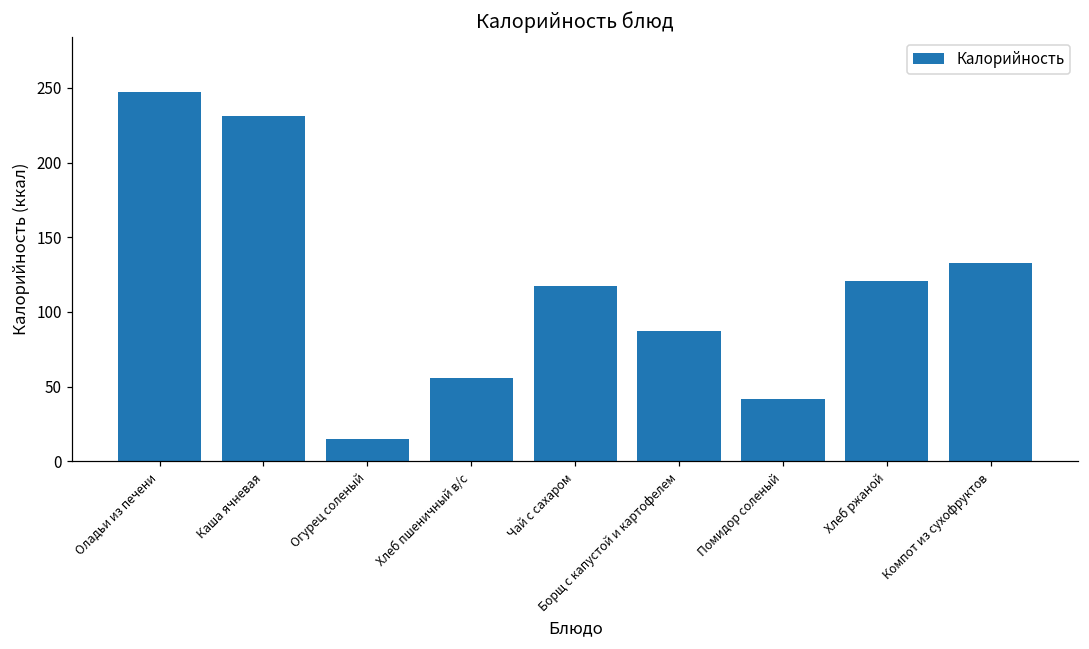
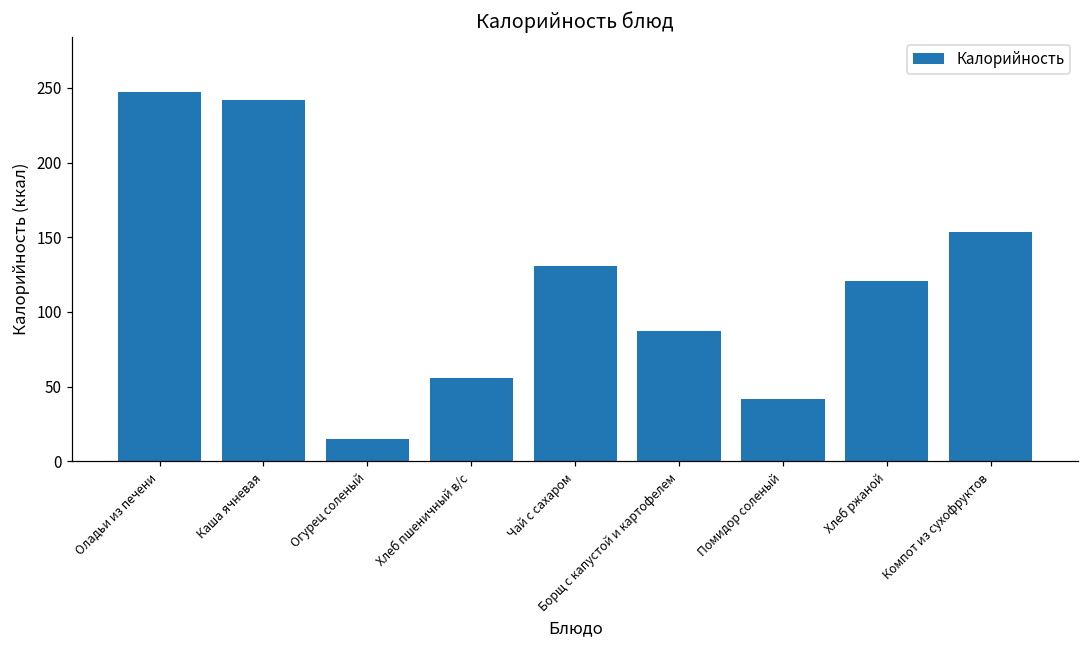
  {
    "Оладьи из печени": 247,
-   "Каша ячневая": 231,
+   "Каша ячневая": 242,
    "Огурец соленый": 15,
    "Хлеб пшеничный в/с": 56,
-   "Чай с сахаром": 117,
+   "Чай с сахаром": 131,
    "Борщ с капустой и картофелем": 87,
    "Помидор соленый": 42,
    "Хлеб ржаной": 120,
-   "Компот из сухофруктов": 133
+   "Компот из сухофруктов": 153
  }
